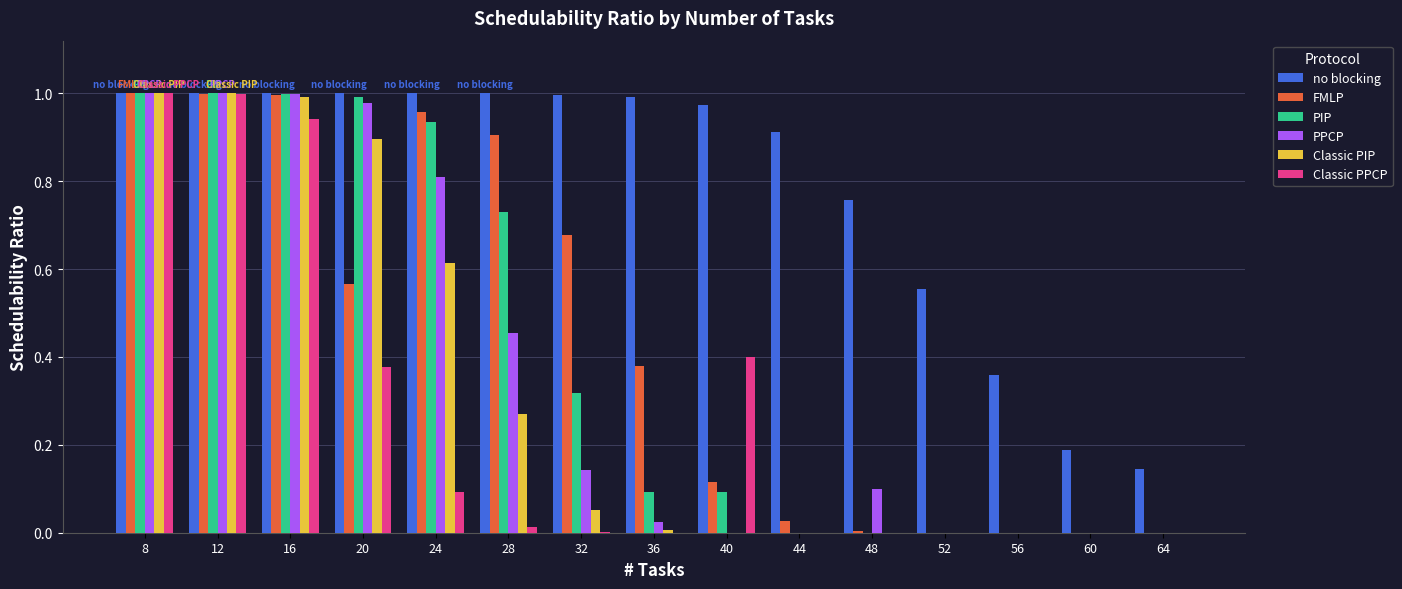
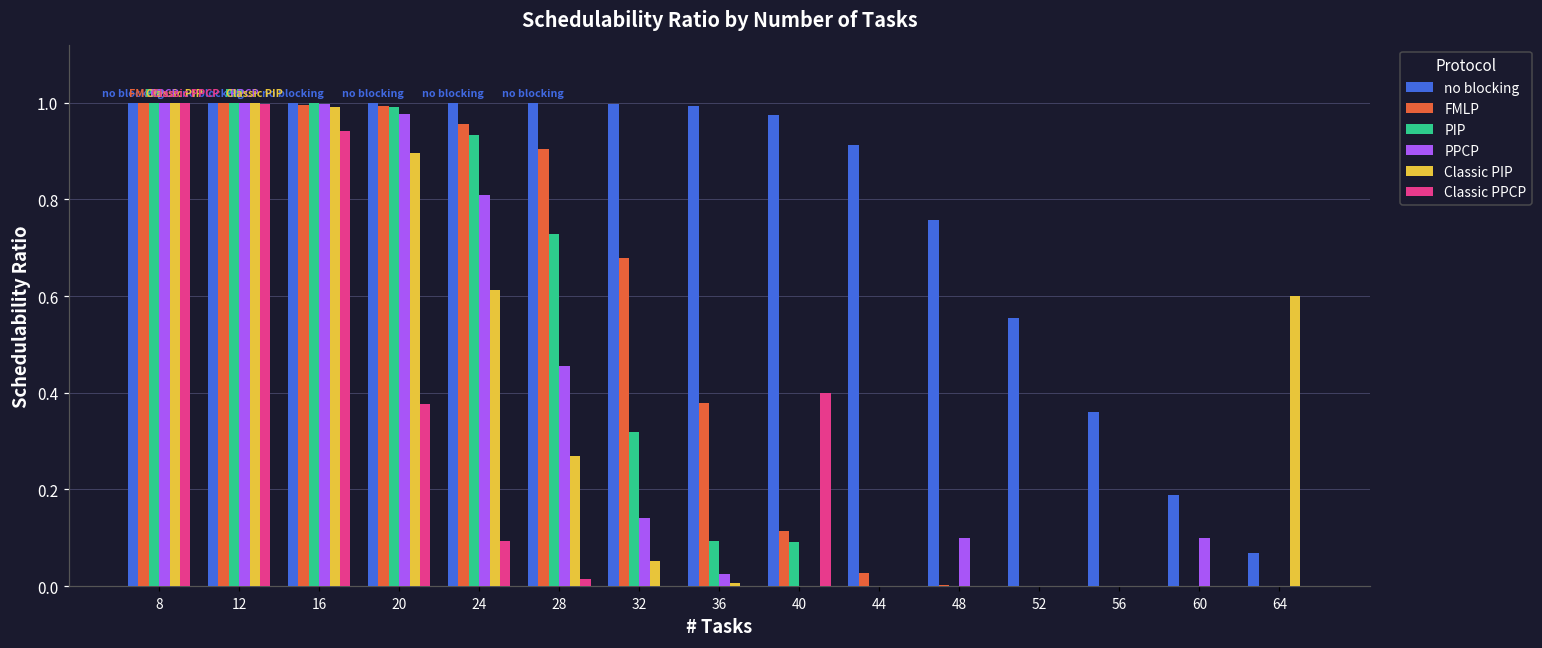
  {
    "no blocking": {
      "8": 1.00,
      "12": 1.00,
      "16": 1.00,
      "20": 1.00,
      "24": 1.00,
      "28": 1.00,
      "32": 1.00,
      "36": 0.99,
      "40": 0.97,
      "44": 0.91,
      "48": 0.76,
      "52": 0.56,
      "56": 0.36,
      "60": 0.19,
-     "64": 0.15
+     "64": 0.07
    },
    "FMLP": {
      "8": 1.00,
      "12": 1.00,
      "16": 1.00,
-     "20": 0.57,
+     "20": 0.99,
      "24": 0.96,
      "28": 0.90,
      "32": 0.68,
      "36": 0.38,
      "40": 0.11,
      "44": 0.03,
      "52": 0.00,
      "56": 0.00,
      "60": 0.00,
      "64": 0.00
    },
    "PIP": {
      "8": 1.00,
      "12": 1.00,
      "16": 1.00,
      "20": 0.99,
      "24": 0.93,
      "28": 0.73,
      "32": 0.32,
      "36": 0.09,
      "40": 0.09,
      "44": 0.00,
      "48": 0.00,
      "52": 0.00,
      "56": 0.00,
      "60": 0.00,
      "64": 0.00
    },
    "PPCP": {
      "8": 1.0,
      "12": 1.0,
      "16": 1.0,
      "20": 0.98,
      "24": 0.81,
      "28": 0.46,
      "32": 0.14,
      "36": 0.02,
      "40": 0.0,
      "44": 0.0,
      "48": 0.1,
      "52": 0.0,
      "56": 0.0,
-     "60": 0.0,
+     "60": 0.1,
      "64": 0.0
    },
    "Classic PIP": {
      "8": 1.0,
      "12": 1.0,
      "16": 0.99,
      "20": 0.9,
      "24": 0.61,
      "28": 0.27,
      "32": 0.05,
      "36": 0.01,
      "40": 0.0,
      "44": 0.0,
      "48": 0.0,
      "52": 0.0,
      "56": 0.0,
      "60": 0.0,
-     "64": 0.0
+     "64": 0.6
    },
    "Classic PPCP": {
      "8": 1.00,
      "12": 1.00,
      "16": 0.94,
      "20": 0.38,
      "24": 0.09,
      "28": 0.01,
      "36": 0.00,
      "40": 0.40,
      "44": 0.00,
      "48": 0.00,
      "52": 0.00,
      "56": 0.00,
      "60": 0.00,
      "64": 0.00
    }
  }
